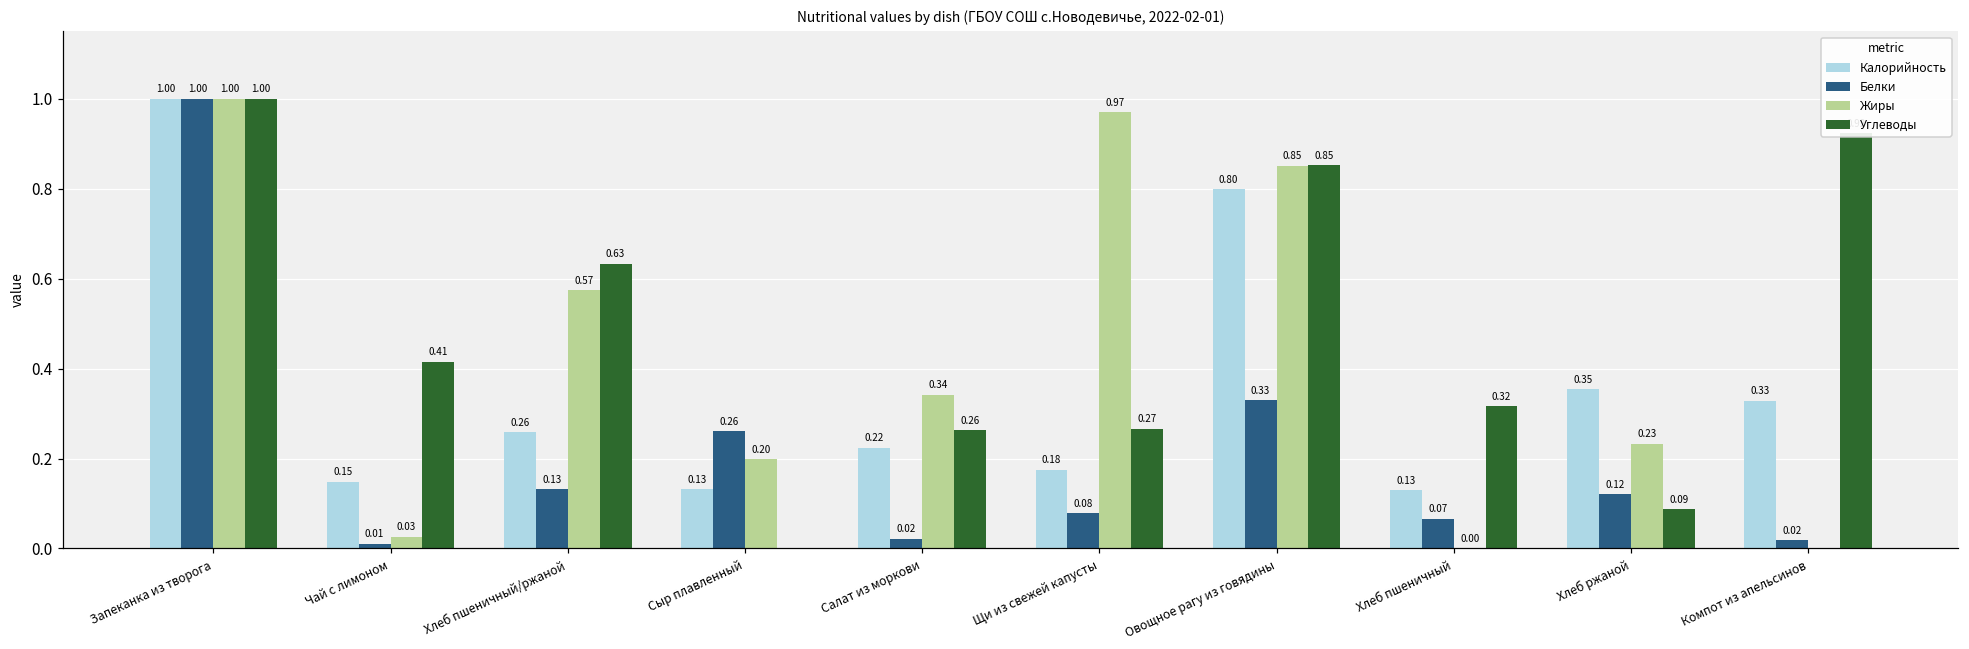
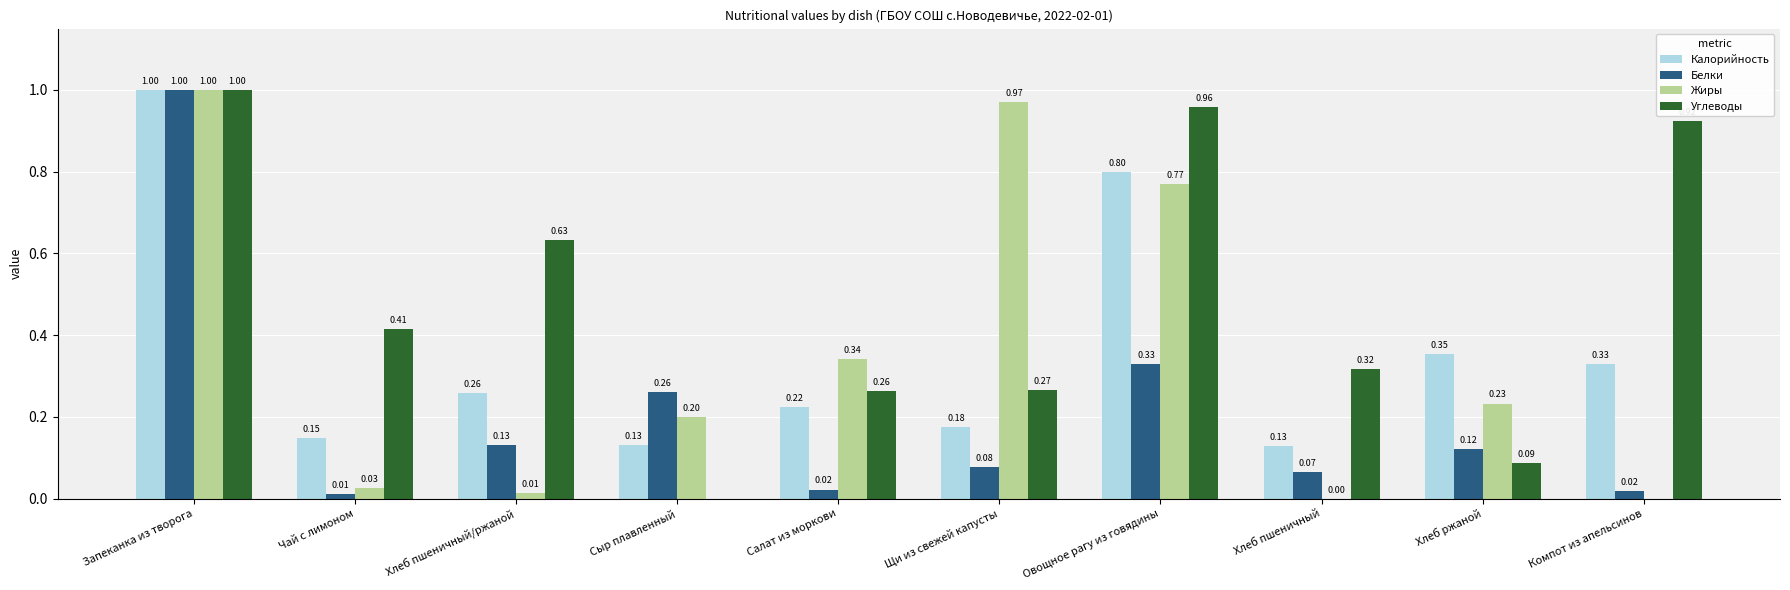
  {
    "Калорийность": {
      "Запеканка из творога": 1.00,
      "Чай с лимоном": 0.15,
      "Хлеб пшеничный/ржаной": 0.26,
      "Сыр плавленный": 0.13,
      "Салат из моркови": 0.22,
      "Щи из свежей капусты": 0.18,
      "Овощное рагу из говядины": 0.80,
      "Хлеб пшеничный": 0.13,
      "Хлеб ржаной": 0.35,
      "Компот из апельсинов": 0.33
    },
    "Белки": {
      "Запеканка из творога": 1.00,
      "Чай с лимоном": 0.01,
      "Хлеб пшеничный/ржаной": 0.13,
      "Сыр плавленный": 0.26,
      "Салат из моркови": 0.02,
      "Щи из свежей капусты": 0.08,
      "Овощное рагу из говядины": 0.33,
      "Хлеб пшеничный": 0.07,
      "Хлеб ржаной": 0.12,
      "Компот из апельсинов": 0.02
    },
    "Жиры": {
      "Запеканка из творога": 1.00,
      "Чай с лимоном": 0.03,
-     "Хлеб пшеничный/ржаной": 0.57,
+     "Хлеб пшеничный/ржаной": 0.01,
      "Сыр плавленный": 0.20,
      "Салат из моркови": 0.34,
      "Щи из свежей капусты": 0.97,
-     "Овощное рагу из говядины": 0.85,
+     "Овощное рагу из говядины": 0.77,
      "Хлеб пшеничный": 0.00,
      "Хлеб ржаной": 0.23
    },
    "Углеводы": {
      "Запеканка из творога": 1.00,
      "Чай с лимоном": 0.41,
      "Хлеб пшеничный/ржаной": 0.63,
      "Салат из моркови": 0.26,
      "Щи из свежей капусты": 0.27,
-     "Овощное рагу из говядины": 0.85,
+     "Овощное рагу из говядины": 0.96,
      "Хлеб пшеничный": 0.32,
      "Хлеб ржаной": 0.09
    }
  }
